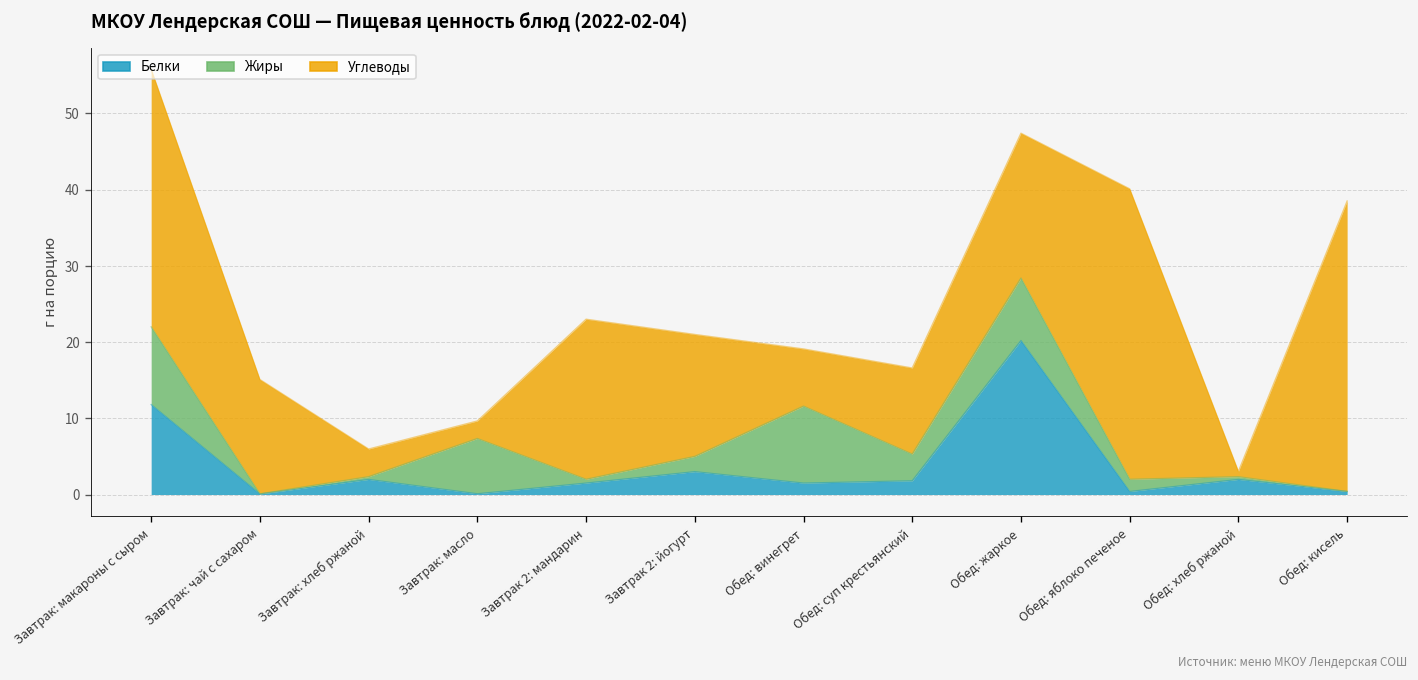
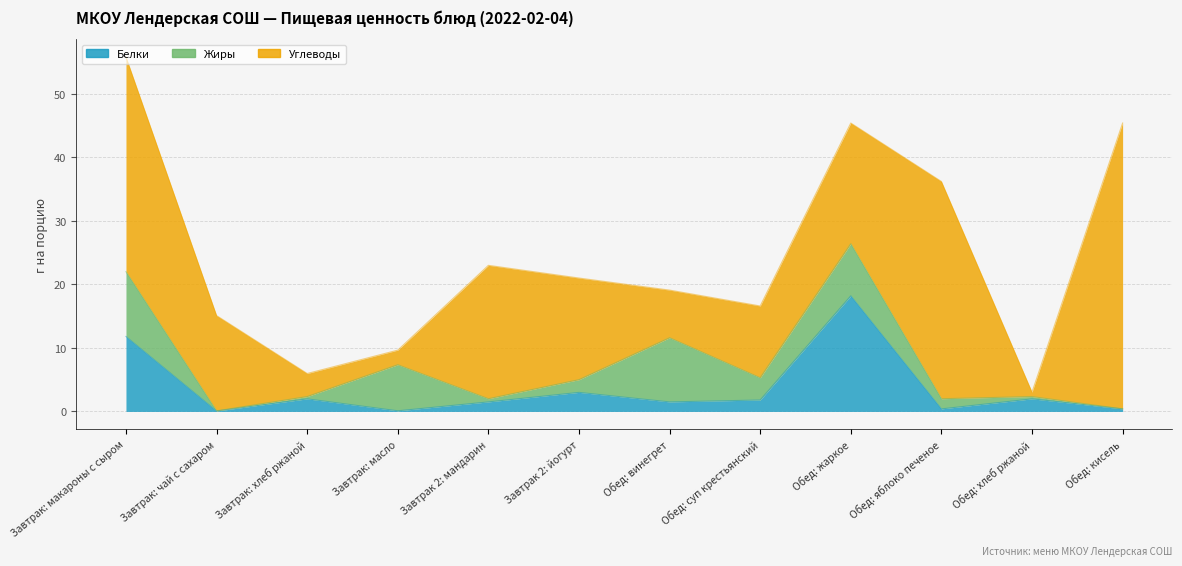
  {
    "Белки": {
      "Завтрак: макароны с сыром": 12,
      "Завтрак: масло": 0,
      "Завтрак 2: мандарин": 2,
      "Завтрак 2: йогурт": 3,
      "Обед: винегрет": 2,
      "Обед: суп крестьянский": 2,
-     "Обед: жаркое": 20,
+     "Обед: жаркое": 18,
      "Обед: яблоко печеное": 0
    },
    "Жиры": {
      "Завтрак: макароны с сыром": 10,
      "Завтрак: масло": 7,
      "Завтрак 2: мандарин": 1,
      "Завтрак 2: йогурт": 2,
      "Обед: винегрет": 10,
      "Обед: суп крестьянский": 4,
      "Обед: жаркое": 8,
      "Обед: яблоко печеное": 2
    },
    "Углеводы": {
      "Завтрак: чай с сахаром": 15,
      "Завтрак: хлеб ржаной": 4,
      "Завтрак: масло": 2,
      "Завтрак 2: мандарин": 21,
      "Завтрак 2: йогурт": 16,
      "Обед: винегрет": 8,
      "Обед: суп крестьянский": 11,
      "Обед: жаркое": 19,
-     "Обед: яблоко печеное": 38,
+     "Обед: яблоко печеное": 34,
      "Обед: хлеб ржаной": 1,
-     "Обед: кисель": 38
+     "Обед: кисель": 45
    }
  }
